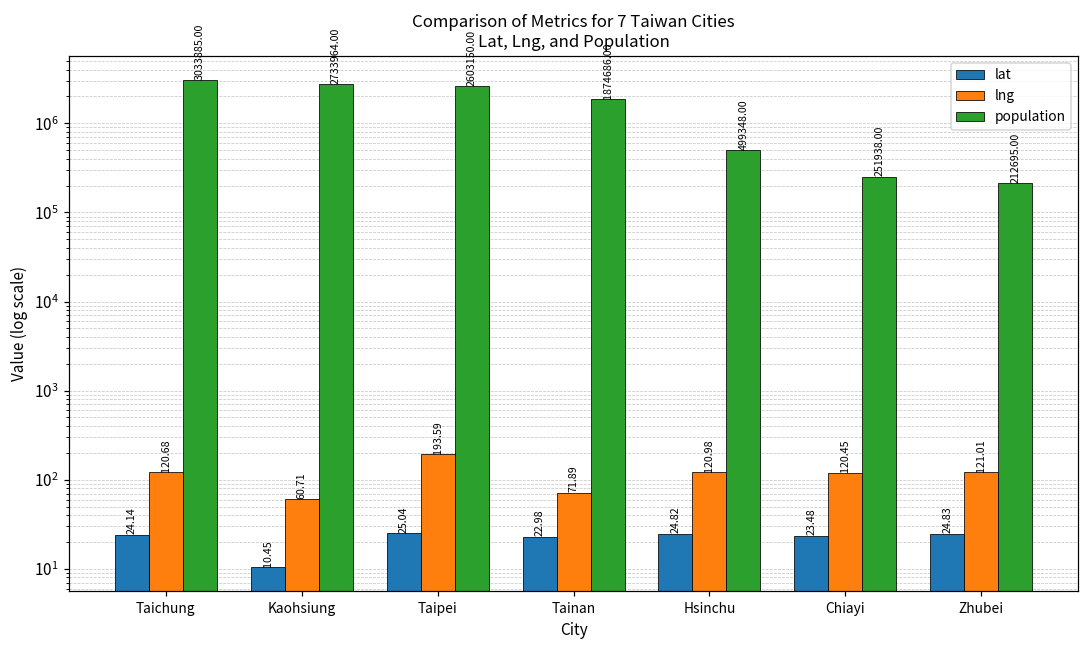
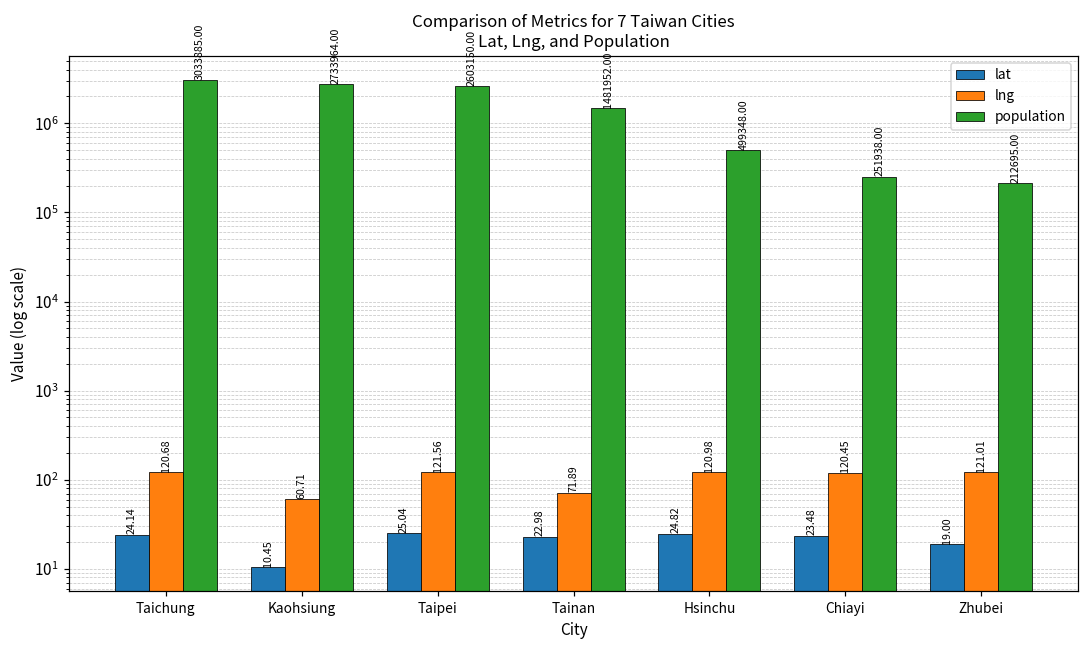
  {
    "lat": {
      "Taichung": 24.14,
      "Kaohsiung": 10.45,
      "Taipei": 25.04,
      "Tainan": 22.98,
      "Hsinchu": 24.82,
      "Chiayi": 23.48,
-     "Zhubei": 24.83
+     "Zhubei": 19.00
    },
    "lng": {
      "Taichung": 120.68,
      "Kaohsiung": 60.71,
-     "Taipei": 193.59,
+     "Taipei": 121.56,
      "Tainan": 71.89,
      "Hsinchu": 120.98,
      "Chiayi": 120.45,
      "Zhubei": 121.01
    },
    "population": {
      "Taichung": 3033885.00,
      "Kaohsiung": 2733964.00,
      "Taipei": 2603150.00,
-     "Tainan": 1874686.00,
+     "Tainan": 1481952.00,
      "Hsinchu": 499348.00,
      "Chiayi": 251938.00,
      "Zhubei": 212695.00
    }
  }
